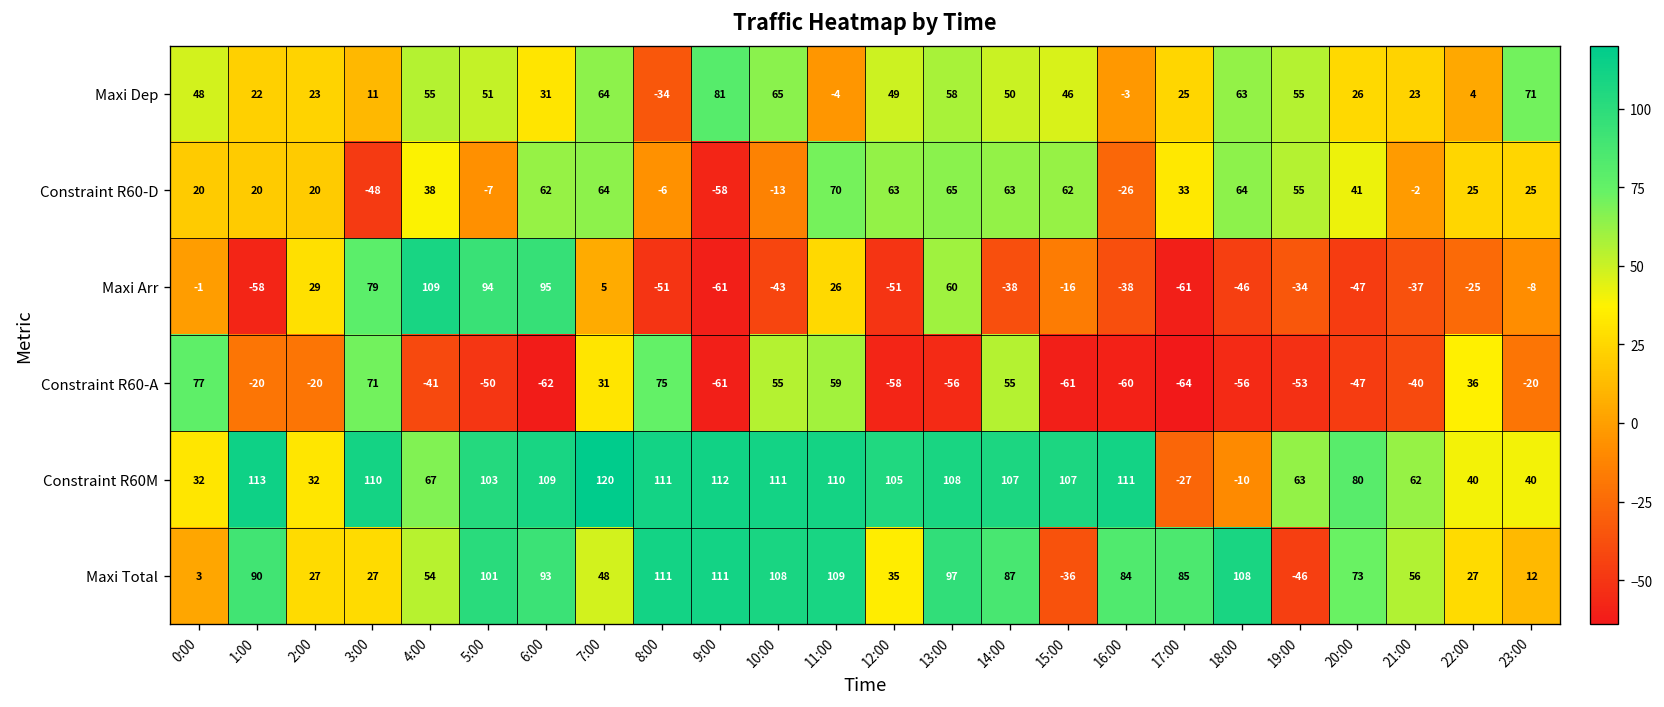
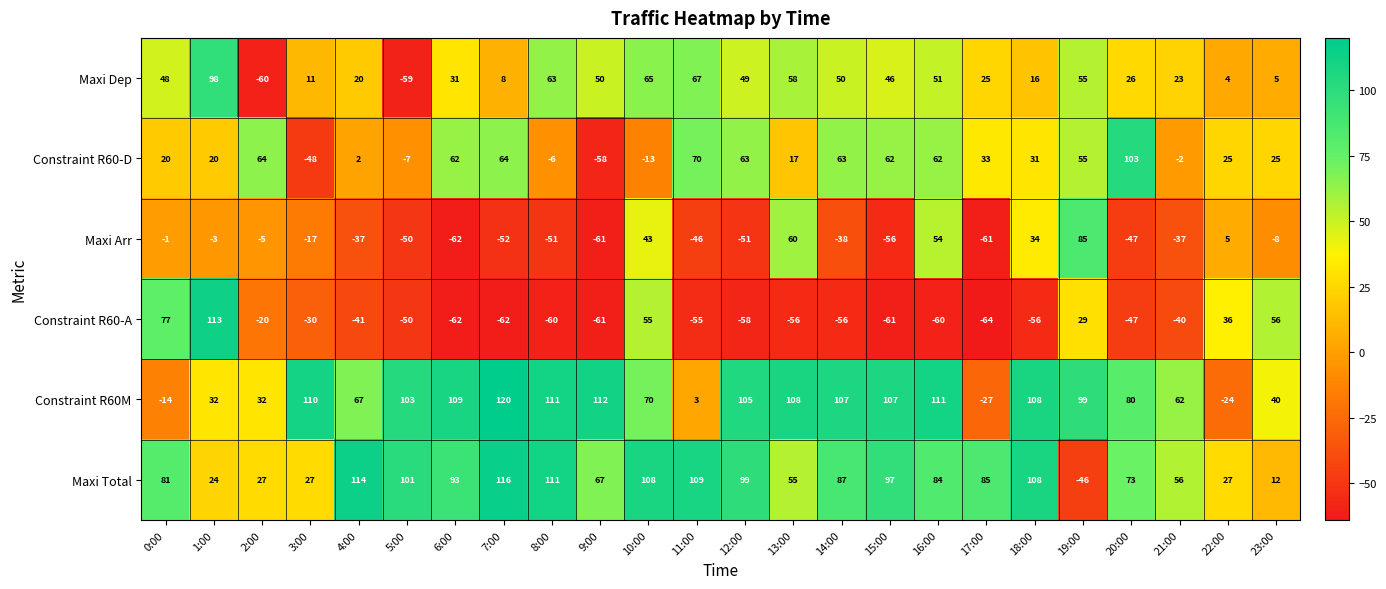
  {
    "Maxi Dep": {
      "0:00": 48,
-     "1:00": 22,
-     "2:00": 23,
+     "1:00": 98,
+     "2:00": -60,
      "3:00": 11,
-     "4:00": 55,
-     "5:00": 51,
+     "4:00": 20,
+     "5:00": -59,
      "6:00": 31,
-     "7:00": 64,
-     "8:00": -34,
-     "9:00": 81,
+     "7:00": 8,
+     "8:00": 63,
+     "9:00": 50,
      "10:00": 65,
-     "11:00": -4,
+     "11:00": 67,
      "12:00": 49,
      "13:00": 58,
      "14:00": 50,
      "15:00": 46,
-     "16:00": -3,
+     "16:00": 51,
      "17:00": 25,
-     "18:00": 63,
+     "18:00": 16,
      "19:00": 55,
      "20:00": 26,
      "21:00": 23,
      "22:00": 4,
-     "23:00": 71
+     "23:00": 5
    },
    "Constraint R60-D": {
      "0:00": 20,
      "1:00": 20,
-     "2:00": 20,
+     "2:00": 64,
      "3:00": -48,
-     "4:00": 38,
+     "4:00": 2,
      "5:00": -7,
      "6:00": 62,
      "7:00": 64,
      "8:00": -6,
      "9:00": -58,
      "10:00": -13,
      "11:00": 70,
      "12:00": 63,
-     "13:00": 65,
+     "13:00": 17,
      "14:00": 63,
      "15:00": 62,
-     "16:00": -26,
+     "16:00": 62,
      "17:00": 33,
-     "18:00": 64,
+     "18:00": 31,
      "19:00": 55,
-     "20:00": 41,
+     "20:00": 103,
      "21:00": -2,
      "22:00": 25,
      "23:00": 25
    },
    "Maxi Arr": {
      "0:00": -1,
-     "1:00": -58,
-     "2:00": 29,
-     "3:00": 79,
-     "4:00": 109,
-     "5:00": 94,
-     "6:00": 95,
-     "7:00": 5,
+     "1:00": -3,
+     "2:00": -5,
+     "3:00": -17,
+     "4:00": -37,
+     "5:00": -50,
+     "6:00": -62,
+     "7:00": -52,
      "8:00": -51,
      "9:00": -61,
-     "10:00": -43,
-     "11:00": 26,
+     "10:00": 43,
+     "11:00": -46,
      "12:00": -51,
      "13:00": 60,
      "14:00": -38,
-     "15:00": -16,
-     "16:00": -38,
+     "15:00": -56,
+     "16:00": 54,
      "17:00": -61,
-     "18:00": -46,
-     "19:00": -34,
+     "18:00": 34,
+     "19:00": 85,
      "20:00": -47,
      "21:00": -37,
-     "22:00": -25,
+     "22:00": 5,
      "23:00": -8
    },
    "Constraint R60-A": {
      "0:00": 77,
-     "1:00": -20,
+     "1:00": 113,
      "2:00": -20,
-     "3:00": 71,
+     "3:00": -30,
      "4:00": -41,
      "5:00": -50,
      "6:00": -62,
-     "7:00": 31,
-     "8:00": 75,
+     "7:00": -62,
+     "8:00": -60,
      "9:00": -61,
      "10:00": 55,
-     "11:00": 59,
+     "11:00": -55,
      "12:00": -58,
      "13:00": -56,
-     "14:00": 55,
+     "14:00": -56,
      "15:00": -61,
      "16:00": -60,
      "17:00": -64,
      "18:00": -56,
-     "19:00": -53,
+     "19:00": 29,
      "20:00": -47,
      "21:00": -40,
      "22:00": 36,
-     "23:00": -20
+     "23:00": 56
    },
    "Constraint R60M": {
-     "0:00": 32,
-     "1:00": 113,
+     "0:00": -14,
+     "1:00": 32,
      "2:00": 32,
      "3:00": 110,
      "4:00": 67,
      "5:00": 103,
      "6:00": 109,
      "7:00": 120,
      "8:00": 111,
      "9:00": 112,
-     "10:00": 111,
-     "11:00": 110,
+     "10:00": 70,
+     "11:00": 3,
      "12:00": 105,
      "13:00": 108,
      "14:00": 107,
      "15:00": 107,
      "16:00": 111,
      "17:00": -27,
-     "18:00": -10,
-     "19:00": 63,
+     "18:00": 108,
+     "19:00": 99,
      "20:00": 80,
      "21:00": 62,
-     "22:00": 40,
+     "22:00": -24,
      "23:00": 40
    },
    "Maxi Total": {
-     "0:00": 3,
-     "1:00": 90,
+     "0:00": 81,
+     "1:00": 24,
      "2:00": 27,
      "3:00": 27,
-     "4:00": 54,
+     "4:00": 114,
      "5:00": 101,
      "6:00": 93,
-     "7:00": 48,
+     "7:00": 116,
      "8:00": 111,
-     "9:00": 111,
+     "9:00": 67,
      "10:00": 108,
      "11:00": 109,
-     "12:00": 35,
-     "13:00": 97,
+     "12:00": 99,
+     "13:00": 55,
      "14:00": 87,
-     "15:00": -36,
+     "15:00": 97,
      "16:00": 84,
      "17:00": 85,
      "18:00": 108,
      "19:00": -46,
      "20:00": 73,
      "21:00": 56,
      "22:00": 27,
      "23:00": 12
    }
  }
